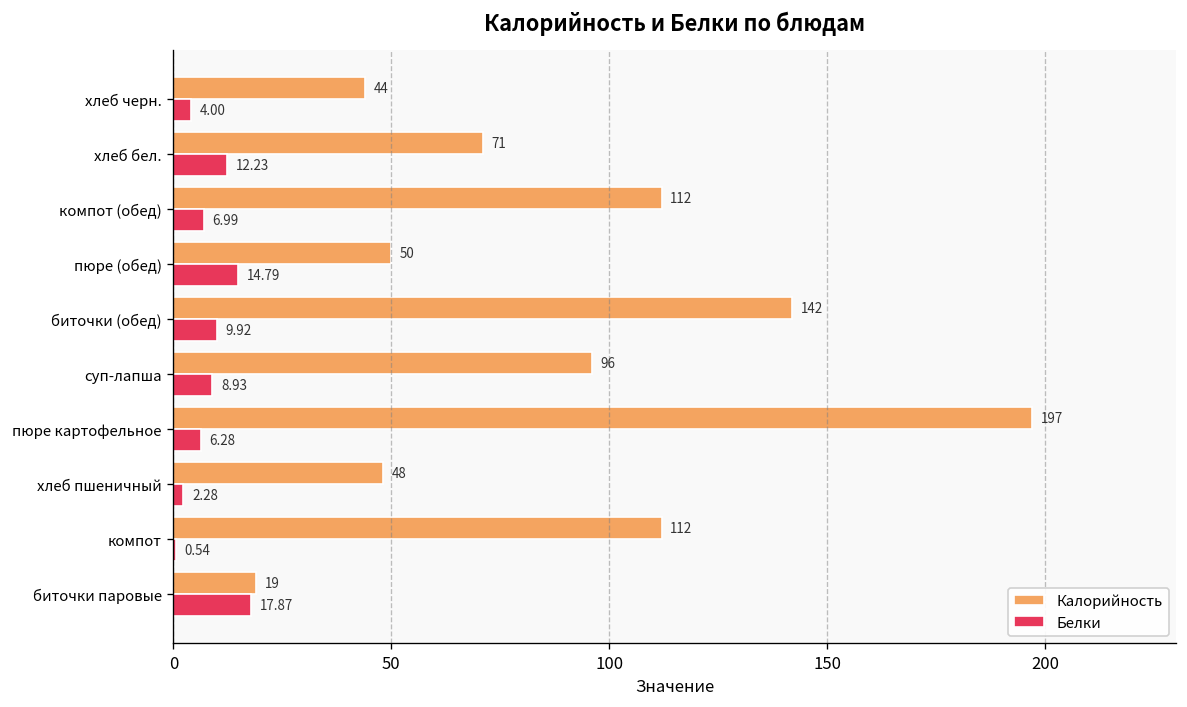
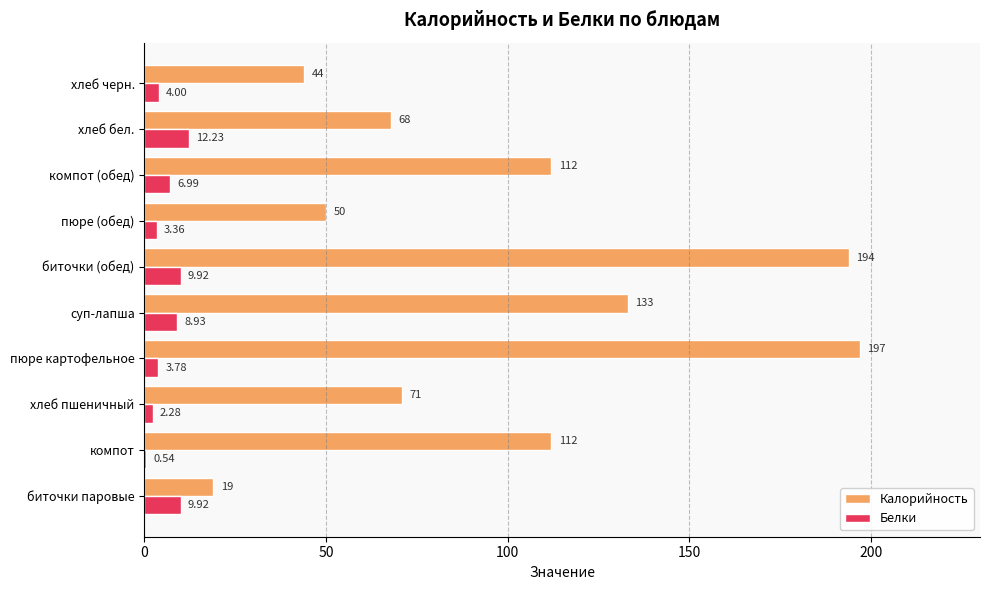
  {
    "Калорийность": {
      "хлеб черн.": 44,
-     "хлеб бел.": 71,
+     "хлеб бел.": 68,
      "компот (обед)": 112,
      "пюре (обед)": 50,
-     "биточки (обед)": 142,
-     "суп-лапша": 96,
+     "биточки (обед)": 194,
+     "суп-лапша": 133,
      "пюре картофельное": 197,
-     "хлеб пшеничный": 48,
+     "хлеб пшеничный": 71,
      "компот": 112,
      "биточки паровые": 19
    },
    "Белки": {
      "хлеб черн.": 4.00,
      "хлеб бел.": 12.23,
      "компот (обед)": 6.99,
-     "пюре (обед)": 14.79,
+     "пюре (обед)": 3.36,
      "биточки (обед)": 9.92,
      "суп-лапша": 8.93,
-     "пюре картофельное": 6.28,
+     "пюре картофельное": 3.78,
      "хлеб пшеничный": 2.28,
      "компот": 0.54,
-     "биточки паровые": 17.87
+     "биточки паровые": 9.92
    }
  }
